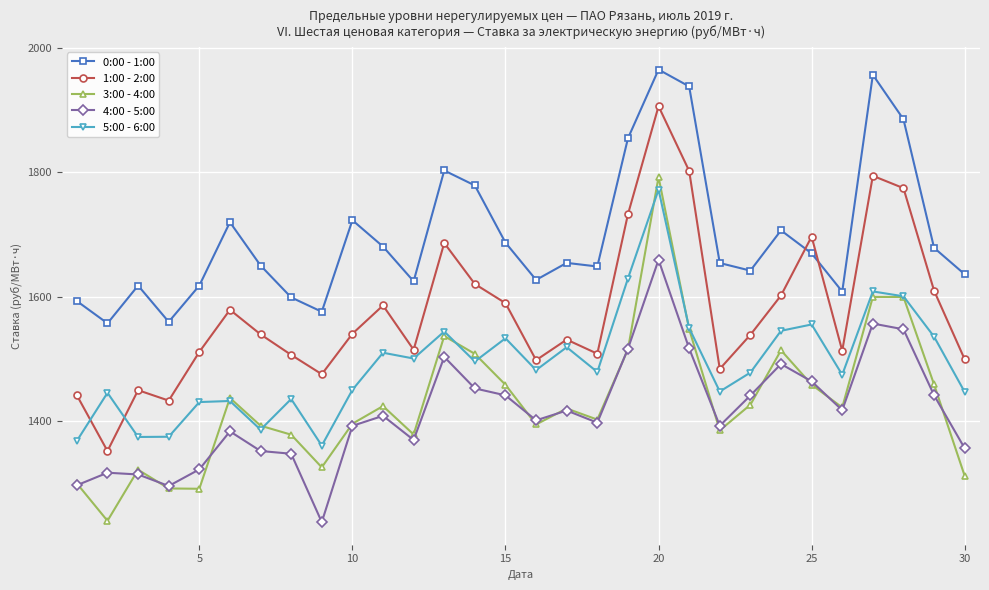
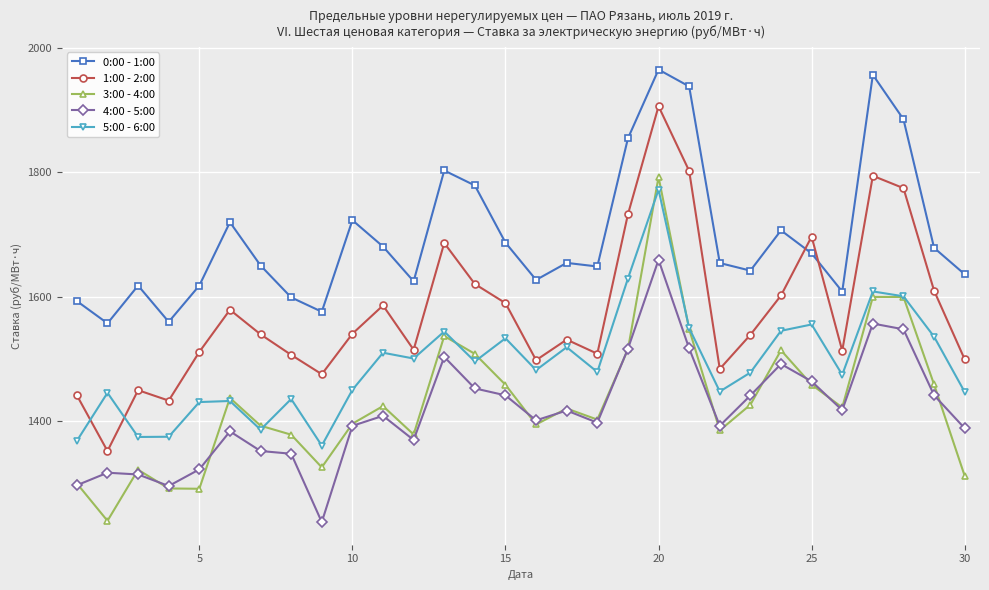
  {
    "1:00 - 2:00": {
      "5": 1510,
      "10": 1540,
      "15": 1590,
      "20": 1910,
      "25": 1700,
      "30": 1500
    },
    "3:00 - 4:00": {
      "5": 1290,
      "15": 1460,
      "20": 1790,
      "25": 1460,
      "30": 1310
    },
    "4:00 - 5:00": {
      "5": 1320,
      "15": 1440,
      "20": 1660,
      "25": 1460,
-     "30": 1360
+     "30": 1390
    }
  }
